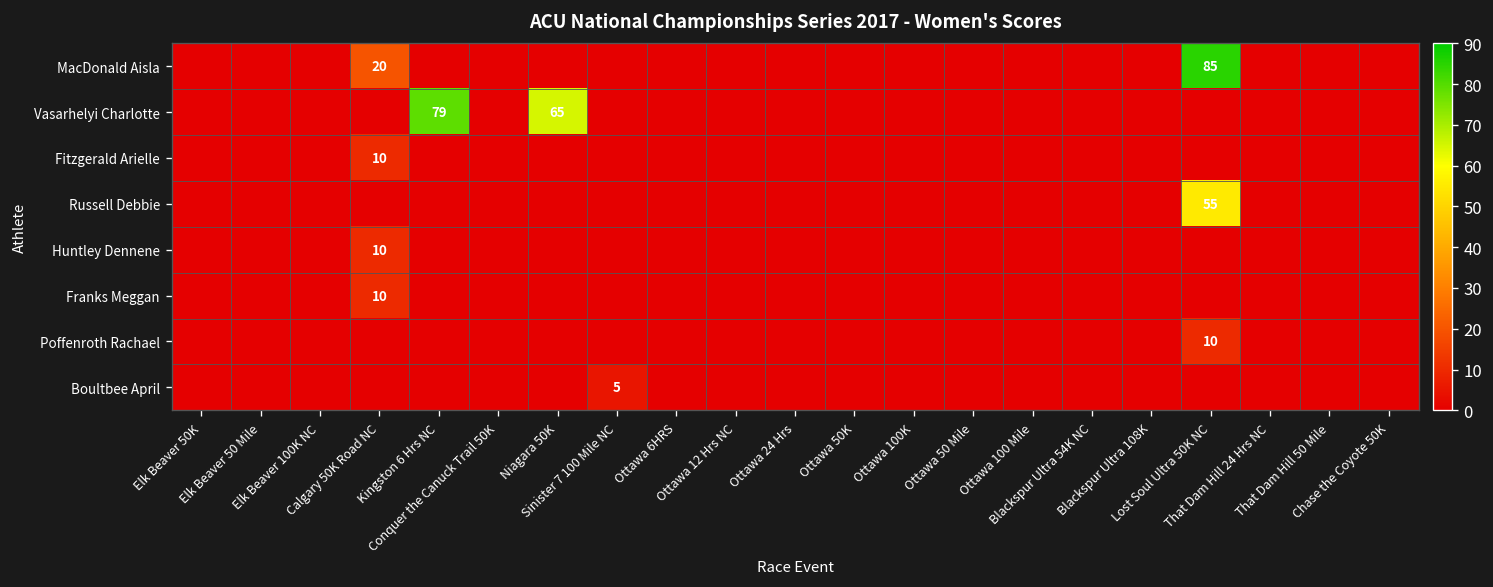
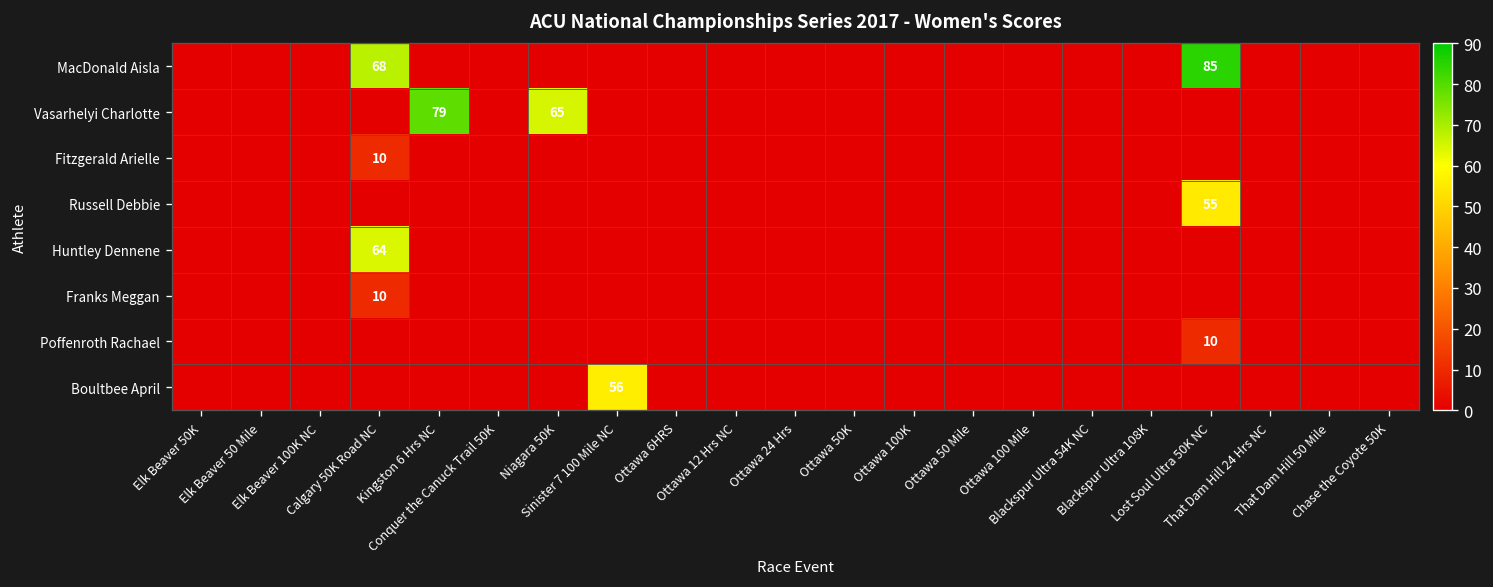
  {
    "MacDonald Aisla": {
-     "Calgary 50K Road NC": 20,
+     "Calgary 50K Road NC": 68,
      "Lost Soul Ultra 50K NC": 85
    },
    "Vasarhelyi Charlotte": {
      "Kingston 6 Hrs NC": 79,
      "Niagara 50K": 65
    },
    "Fitzgerald Arielle": {
      "Calgary 50K Road NC": 10
    },
    "Russell Debbie": {
      "Lost Soul Ultra 50K NC": 55
    },
    "Huntley Dennene": {
-     "Calgary 50K Road NC": 10
+     "Calgary 50K Road NC": 64
    },
    "Franks Meggan": {
      "Calgary 50K Road NC": 10
    },
    "Poffenroth Rachael": {
      "Lost Soul Ultra 50K NC": 10
    },
    "Boultbee April": {
-     "Sinister 7 100 Mile NC": 5
+     "Sinister 7 100 Mile NC": 56
    }
  }
